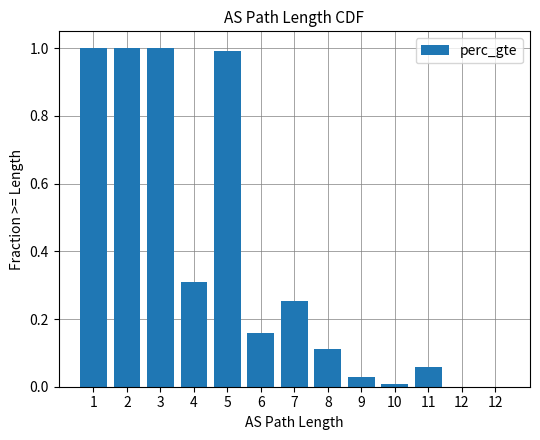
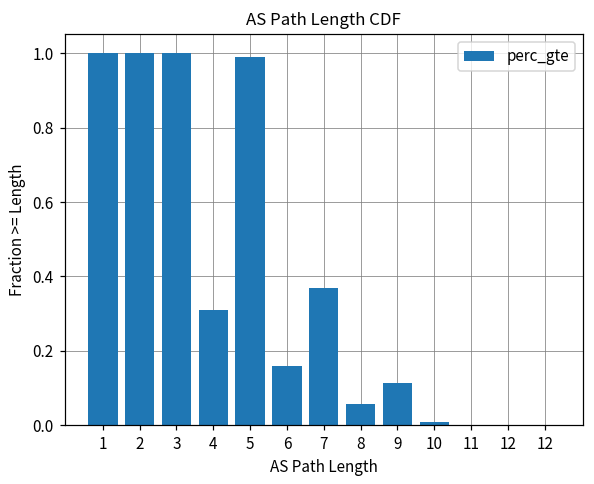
  {
    "1": 1.00,
    "2": 1.00,
    "3": 1.00,
    "4": 0.31,
    "5": 0.99,
    "6": 0.16,
-   "7": 0.25,
-   "8": 0.11,
-   "9": 0.03,
+   "7": 0.37,
+   "8": 0.06,
+   "9": 0.11,
    "10": 0.01,
-   "11": 0.06
+   "11": 0.00
  }
